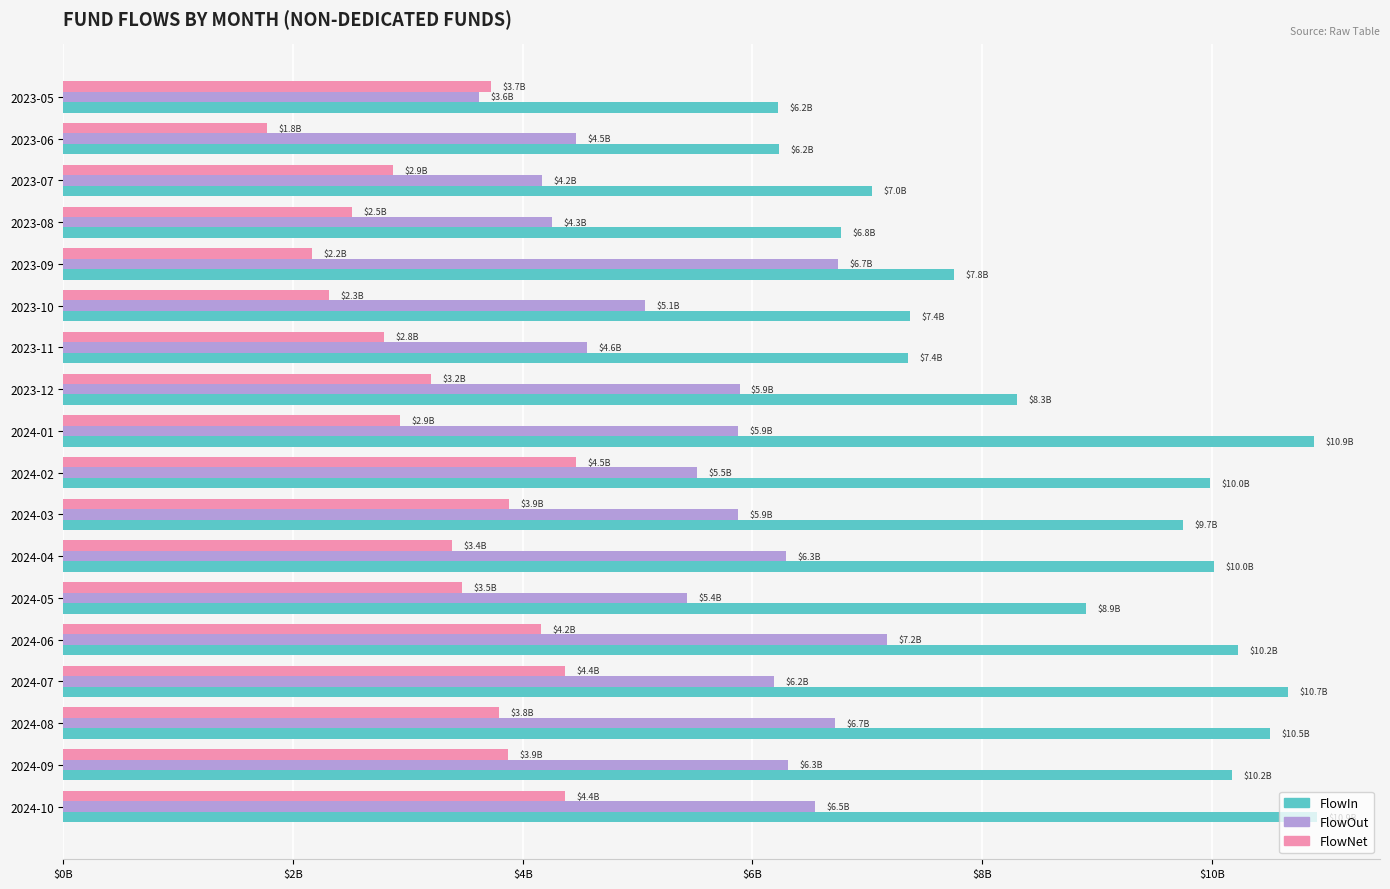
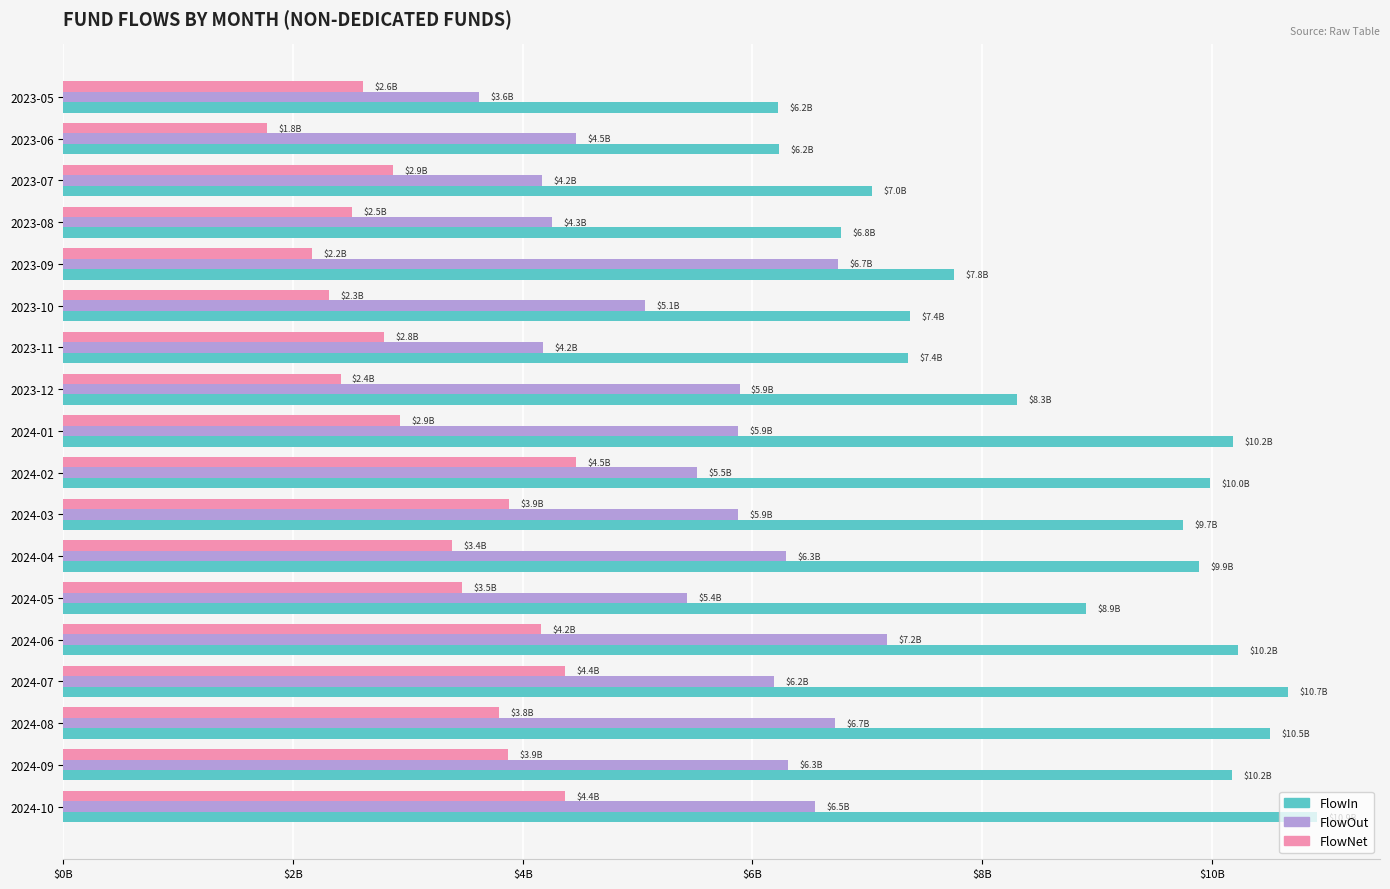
  {
    "FlowIn": {
      "2023-05": "$6.2B",
      "2023-06": "$6.2B",
      "2023-07": "$7.0B",
      "2023-08": "$6.8B",
      "2023-09": "$7.8B",
      "2023-10": "$7.4B",
      "2023-11": "$7.4B",
      "2023-12": "$8.3B",
-     "2024-01": "$10.9B",
+     "2024-01": "$10.2B",
      "2024-02": "$10.0B",
      "2024-03": "$9.7B",
-     "2024-04": "$10.0B",
+     "2024-04": "$9.9B",
      "2024-05": "$8.9B",
      "2024-06": "$10.2B",
      "2024-07": "$10.7B",
      "2024-08": "$10.5B",
      "2024-09": "$10.2B"
    },
    "FlowOut": {
      "2023-05": "$3.6B",
      "2023-06": "$4.5B",
      "2023-07": "$4.2B",
      "2023-08": "$4.3B",
      "2023-09": "$6.7B",
      "2023-10": "$5.1B",
-     "2023-11": "$4.6B",
+     "2023-11": "$4.2B",
      "2023-12": "$5.9B",
      "2024-01": "$5.9B",
      "2024-02": "$5.5B",
      "2024-03": "$5.9B",
      "2024-04": "$6.3B",
      "2024-05": "$5.4B",
      "2024-06": "$7.2B",
      "2024-07": "$6.2B",
      "2024-08": "$6.7B",
      "2024-09": "$6.3B",
      "2024-10": "$6.5B"
    },
    "FlowNet": {
-     "2023-05": "$3.7B",
+     "2023-05": "$2.6B",
      "2023-06": "$1.8B",
      "2023-07": "$2.9B",
      "2023-08": "$2.5B",
      "2023-09": "$2.2B",
      "2023-10": "$2.3B",
      "2023-11": "$2.8B",
-     "2023-12": "$3.2B",
+     "2023-12": "$2.4B",
      "2024-01": "$2.9B",
      "2024-02": "$4.5B",
      "2024-03": "$3.9B",
      "2024-04": "$3.4B",
      "2024-05": "$3.5B",
      "2024-06": "$4.2B",
      "2024-07": "$4.4B",
      "2024-08": "$3.8B",
      "2024-09": "$3.9B",
      "2024-10": "$4.4B"
    }
  }
